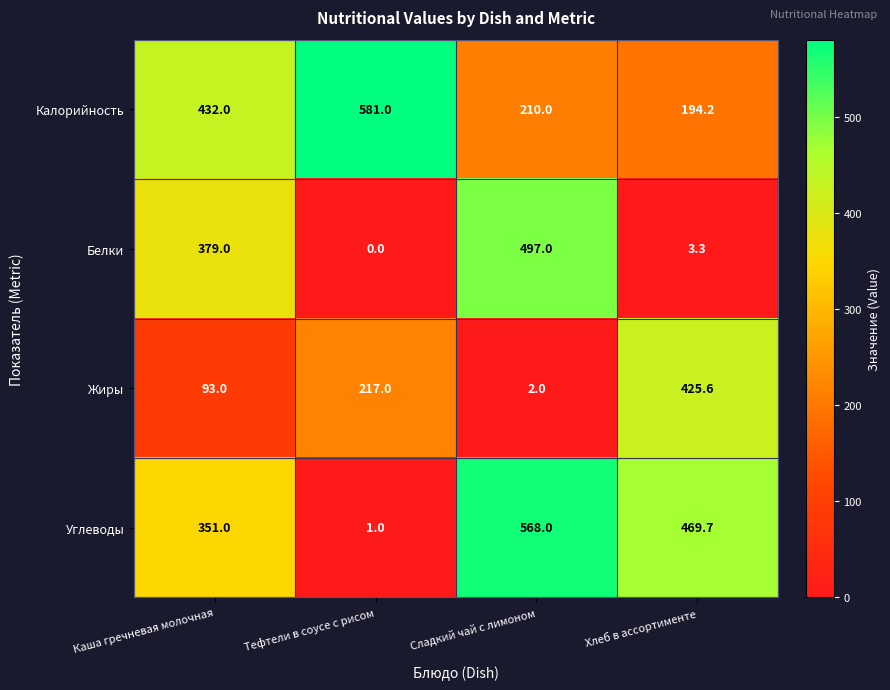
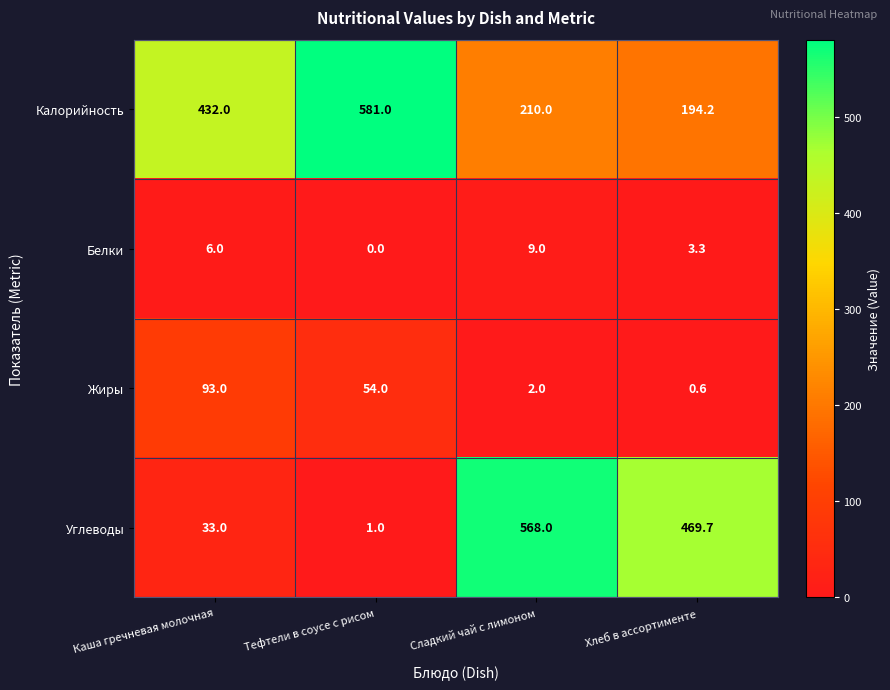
  {
    "Калорийность": {
      "Каша гречневая молочная": 432.0,
      "Тефтели в соусе с рисом": 581.0,
      "Сладкий чай с лимоном": 210.0,
      "Хлеб в ассортименте": 194.2
    },
    "Белки": {
-     "Каша гречневая молочная": 379.0,
+     "Каша гречневая молочная": 6.0,
      "Тефтели в соусе с рисом": 0.0,
-     "Сладкий чай с лимоном": 497.0,
+     "Сладкий чай с лимоном": 9.0,
      "Хлеб в ассортименте": 3.3
    },
    "Жиры": {
      "Каша гречневая молочная": 93.0,
-     "Тефтели в соусе с рисом": 217.0,
+     "Тефтели в соусе с рисом": 54.0,
      "Сладкий чай с лимоном": 2.0,
-     "Хлеб в ассортименте": 425.6
+     "Хлеб в ассортименте": 0.6
    },
    "Углеводы": {
-     "Каша гречневая молочная": 351.0,
+     "Каша гречневая молочная": 33.0,
      "Тефтели в соусе с рисом": 1.0,
      "Сладкий чай с лимоном": 568.0,
      "Хлеб в ассортименте": 469.7
    }
  }
